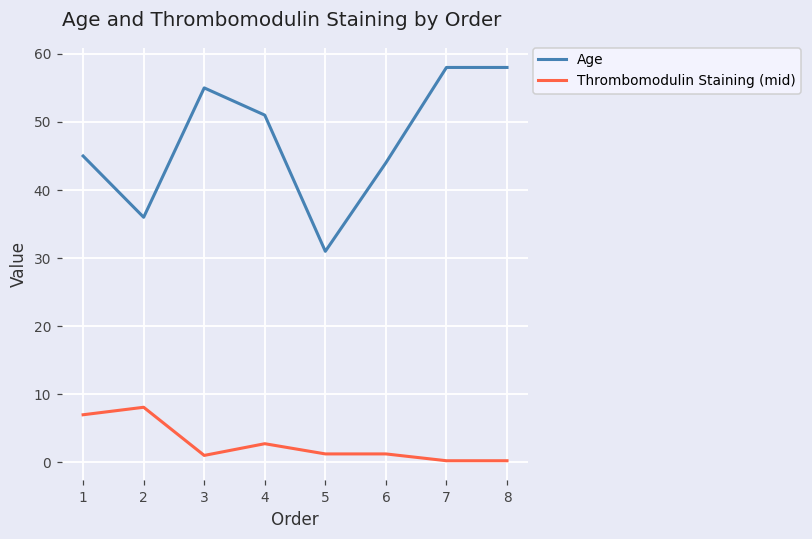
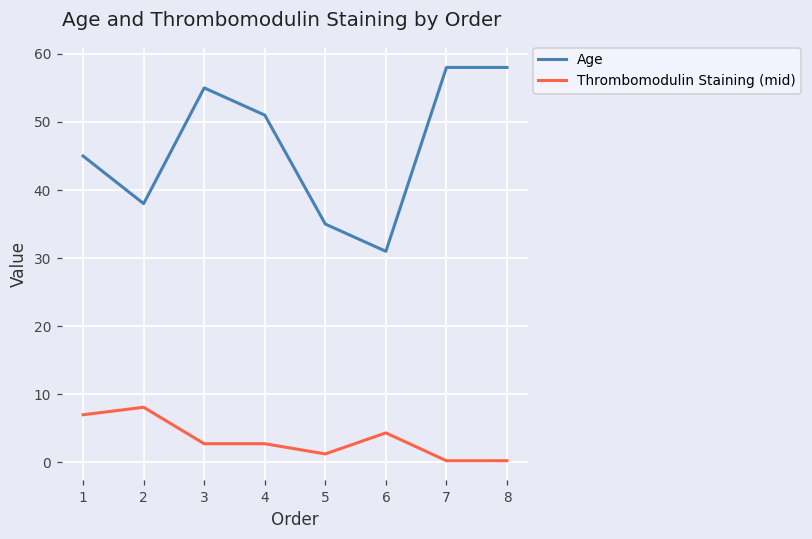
  {
    "Age": {
      "1": 45,
-     "2": 36,
+     "2": 38,
      "3": 55,
      "4": 51,
-     "5": 31,
-     "6": 44,
+     "5": 35,
+     "6": 31,
      "7": 58,
      "8": 58
    },
    "Thrombomodulin Staining (mid)": {
      "1": 7,
      "2": 8,
-     "3": 1,
+     "3": 3,
      "4": 3,
      "5": 1,
-     "6": 1,
+     "6": 4,
      "7": 0,
      "8": 0
    }
  }
